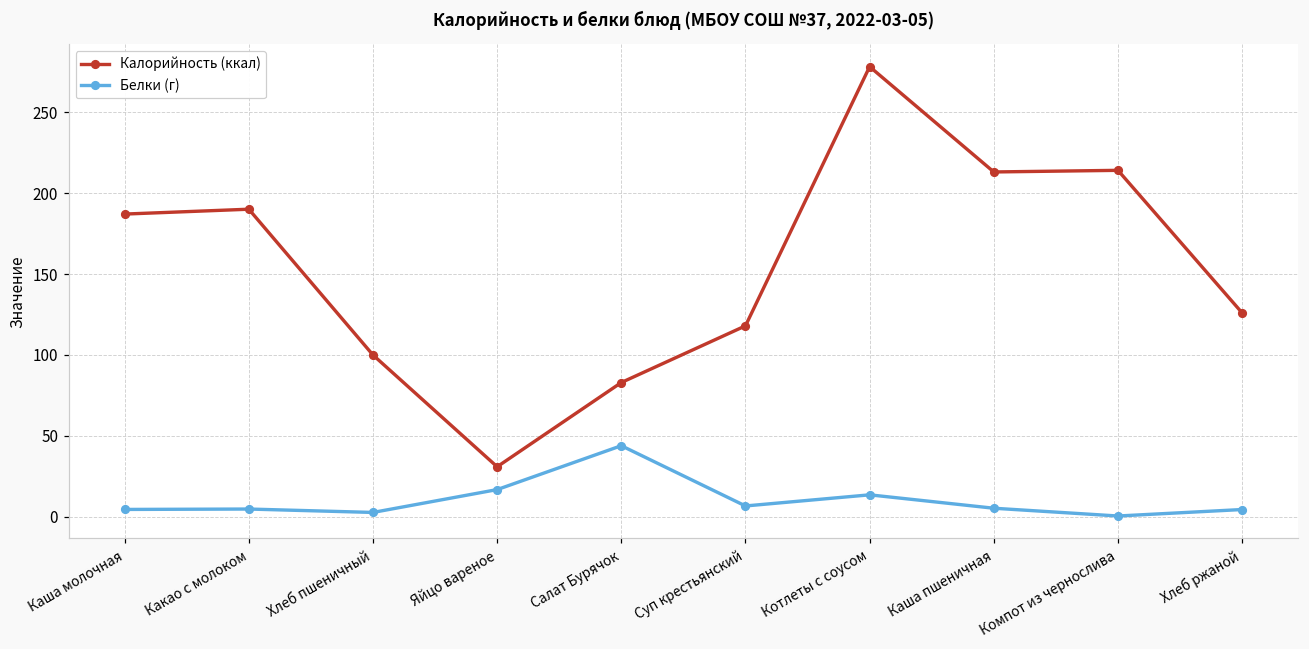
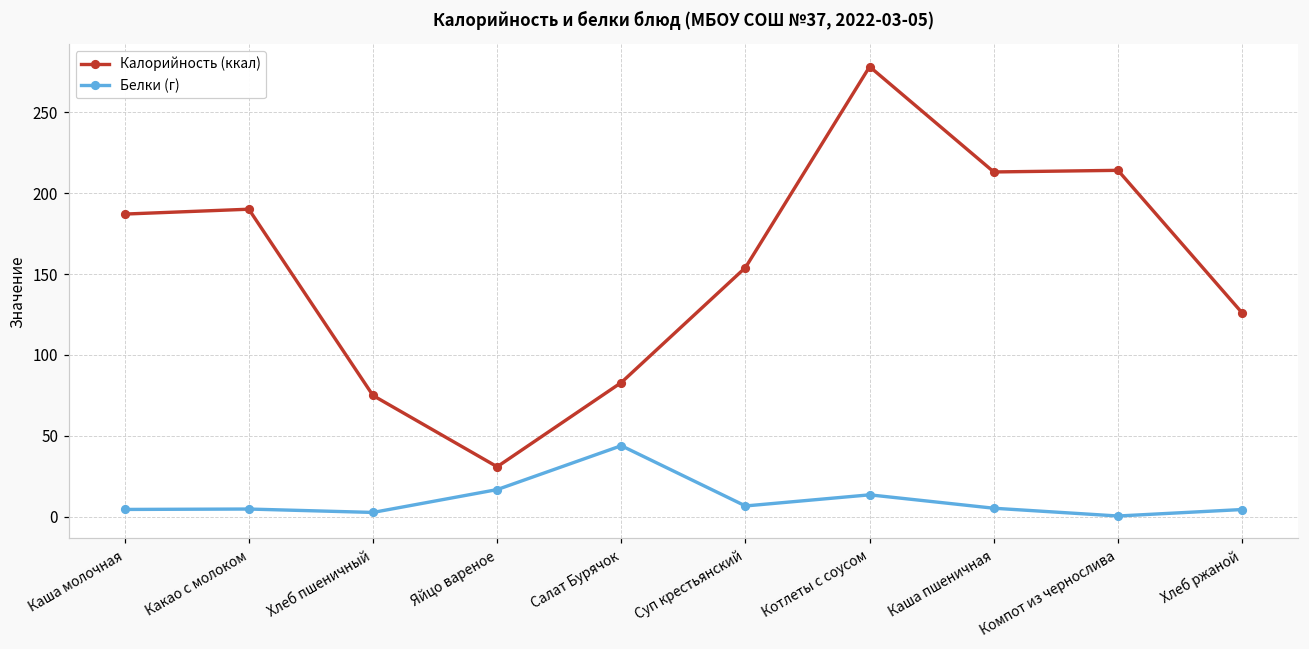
  {
    "Калорийность (ккал)": {
      "Каша молочная": 187,
      "Какао с молоком": 190,
-     "Хлеб пшеничный": 100,
+     "Хлеб пшеничный": 75,
      "Яйцо вареное": 31,
      "Салат Бурячок": 83,
-     "Суп крестьянский": 118,
+     "Суп крестьянский": 154,
      "Котлеты с соусом": 278,
      "Каша пшеничная": 213,
      "Компот из чернослива": 214,
      "Хлеб ржаной": 126
    },
    "Белки (г)": {
      "Каша молочная": 5,
      "Какао с молоком": 5,
      "Хлеб пшеничный": 3,
      "Яйцо вареное": 17,
      "Салат Бурячок": 44,
      "Суп крестьянский": 7,
      "Котлеты с соусом": 14,
      "Каша пшеничная": 5,
      "Компот из чернослива": 1,
      "Хлеб ржаной": 5
    }
  }
